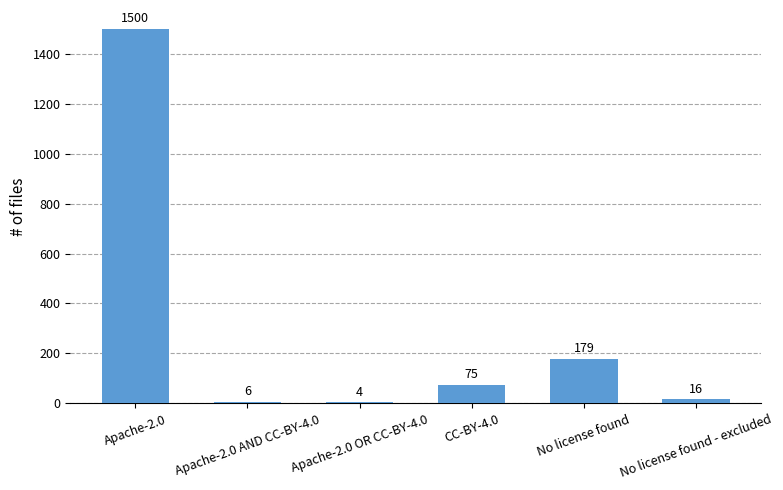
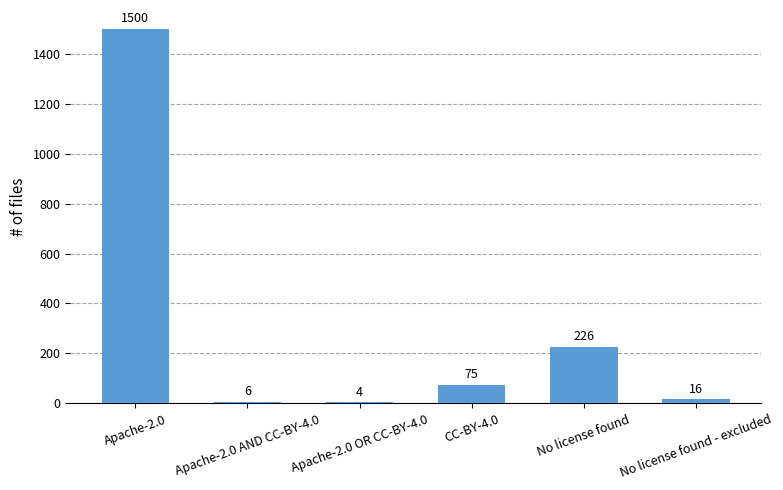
  {
    "Apache-2.0": 1500,
    "Apache-2.0 AND CC-BY-4.0": 6,
    "Apache-2.0 OR CC-BY-4.0": 4,
    "CC-BY-4.0": 75,
-   "No license found": 179,
+   "No license found": 226,
    "No license found - excluded": 16
  }
